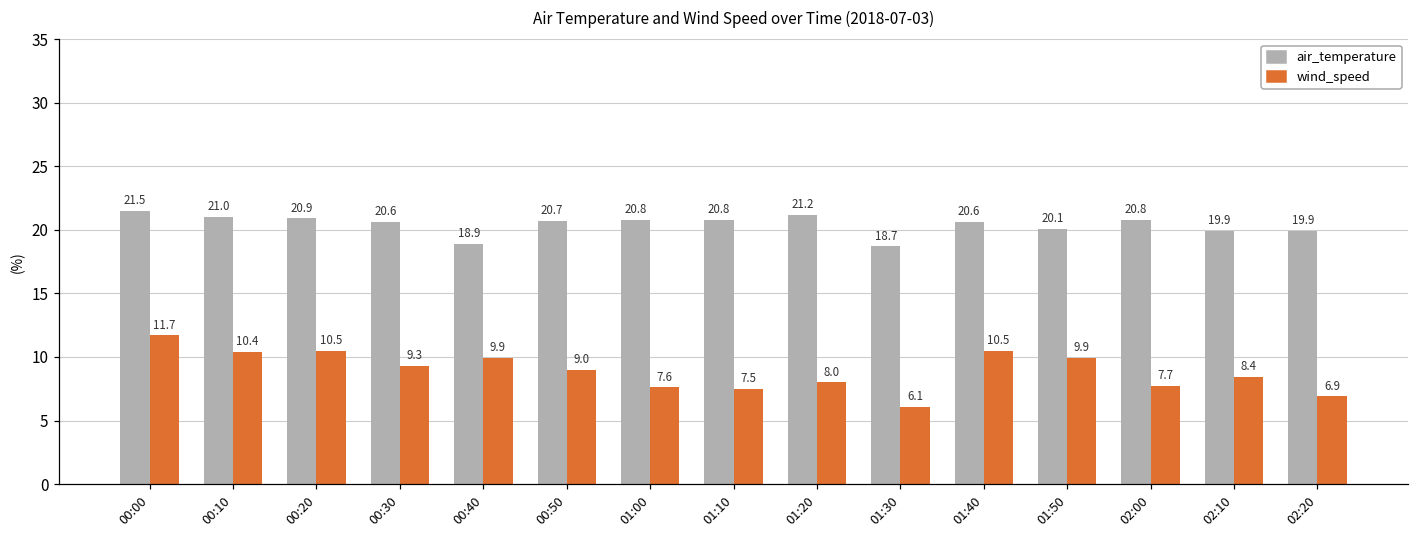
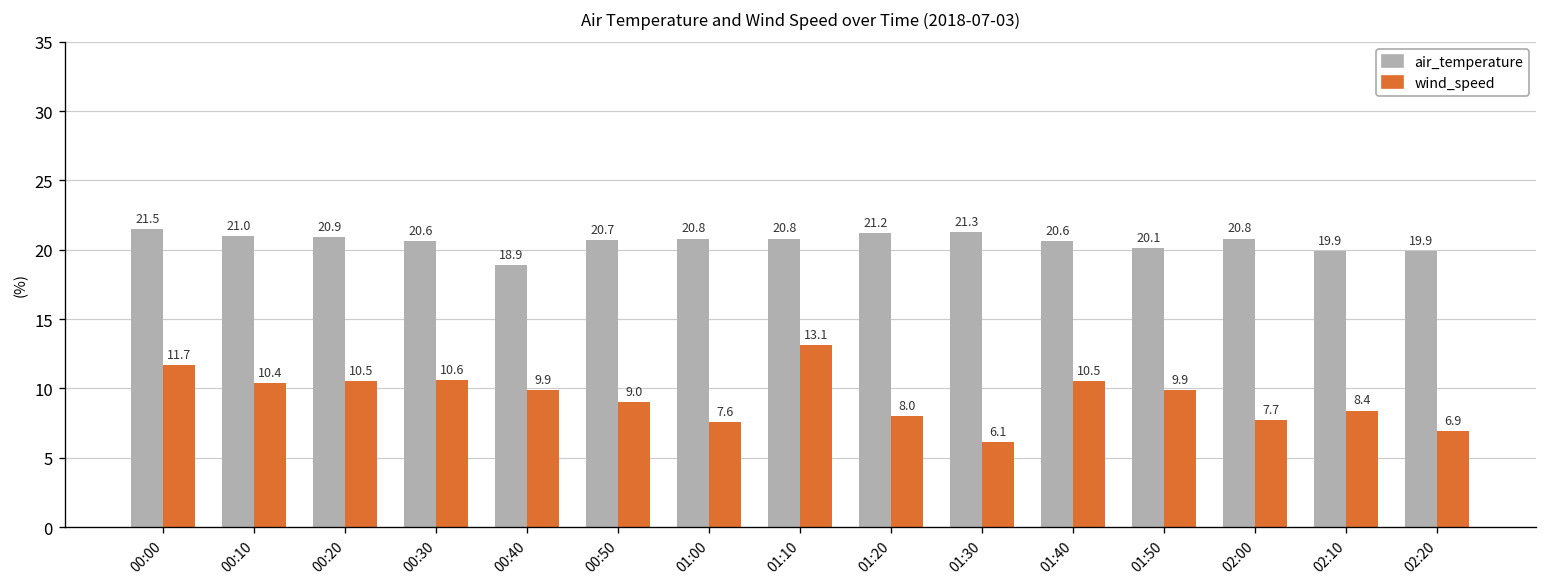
  {
    "air_temperature": {
      "00:00": 21.5,
      "00:10": 21.0,
      "00:20": 20.9,
      "00:30": 20.6,
      "00:40": 18.9,
      "00:50": 20.7,
      "01:00": 20.8,
      "01:10": 20.8,
      "01:20": 21.2,
-     "01:30": 18.7,
+     "01:30": 21.3,
      "01:40": 20.6,
      "01:50": 20.1,
      "02:00": 20.8,
      "02:10": 19.9,
      "02:20": 19.9
    },
    "wind_speed": {
      "00:00": 11.7,
      "00:10": 10.4,
      "00:20": 10.5,
-     "00:30": 9.3,
+     "00:30": 10.6,
      "00:40": 9.9,
      "00:50": 9.0,
      "01:00": 7.6,
-     "01:10": 7.5,
+     "01:10": 13.1,
      "01:20": 8.0,
      "01:30": 6.1,
      "01:40": 10.5,
      "01:50": 9.9,
      "02:00": 7.7,
      "02:10": 8.4,
      "02:20": 6.9
    }
  }
